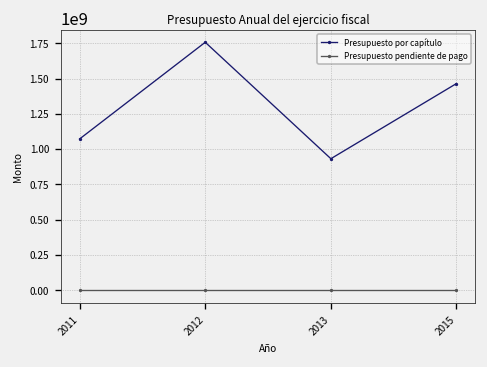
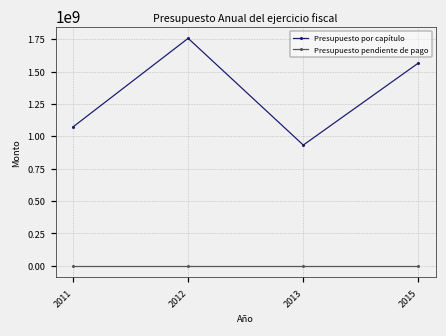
  {
    "Presupuesto por capítulo": {
      "2011": 1070000000,
      "2012": 1760000000,
      "2013": 930000000,
-     "2015": 1460000000
+     "2015": 1570000000
    },
    "Presupuesto pendiente de pago": {
      "2011": 0,
      "2012": 0,
      "2013": 0,
      "2015": 0
    }
  }
